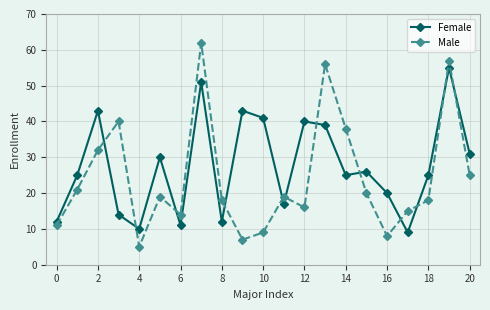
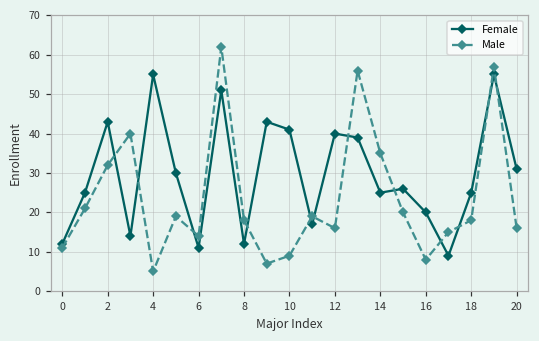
  {
    "Female": {
      "0": 12,
      "2": 43,
-     "4": 10,
+     "4": 55,
      "6": 11,
      "8": 12,
      "10": 41,
      "12": 40,
      "14": 25,
      "16": 20,
      "18": 25,
      "20": 31
    },
    "Male": {
      "0": 11,
      "2": 32,
      "4": 5,
      "6": 14,
      "8": 18,
      "10": 9,
      "12": 16,
-     "14": 38,
+     "14": 35,
      "16": 8,
      "18": 18,
-     "20": 25
+     "20": 16
    }
  }
